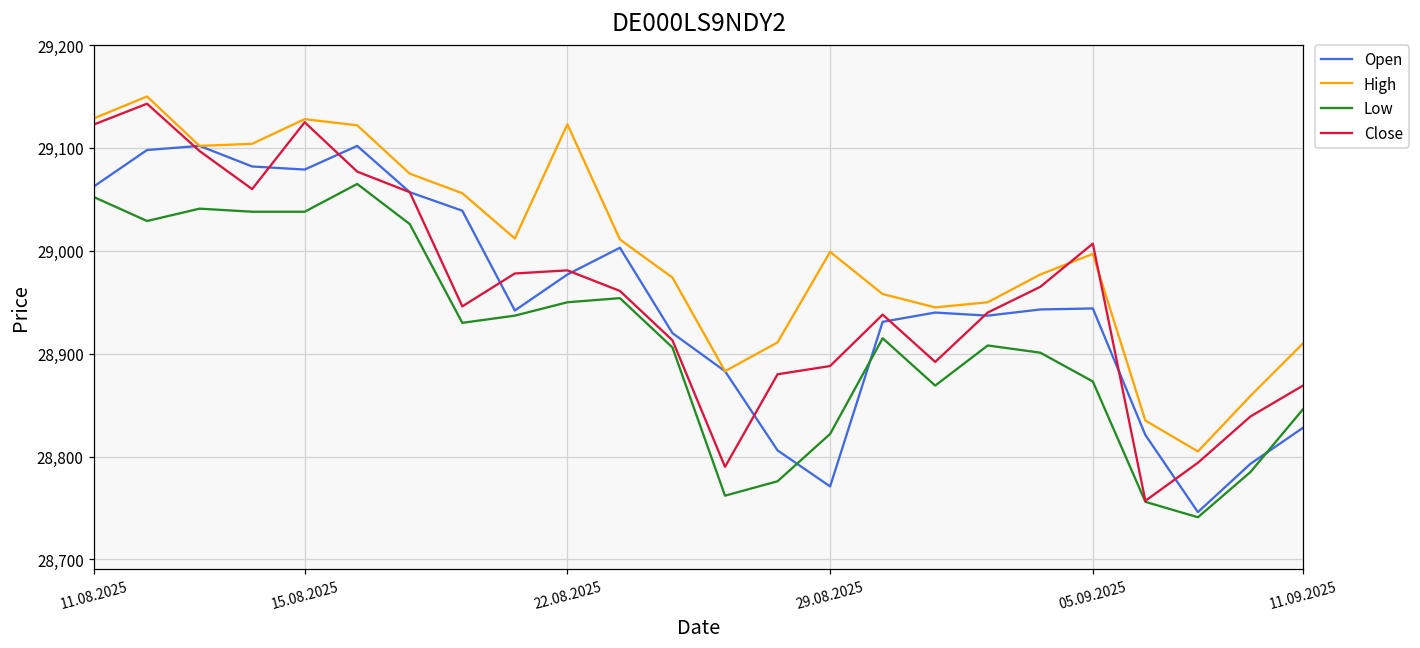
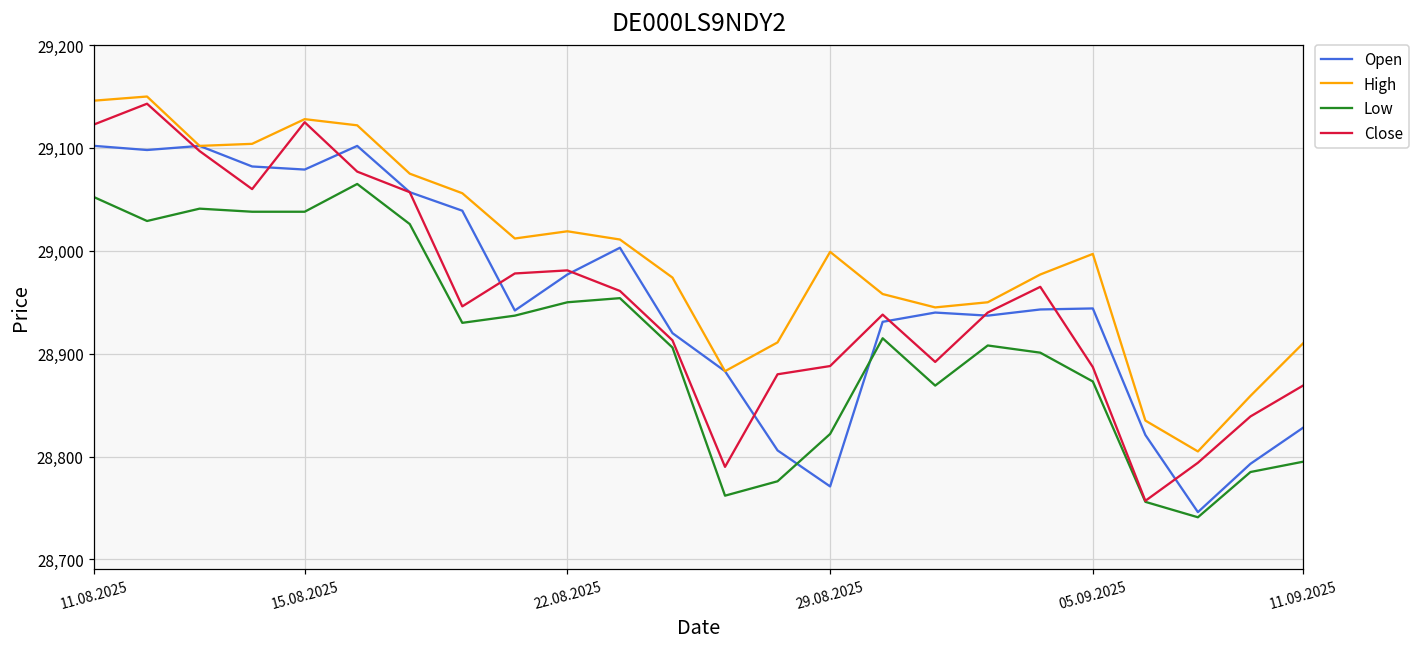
  {
    "Open": {
-     "11.08.2025": "29,060",
+     "11.08.2025": "29,100",
      "15.08.2025": "29,080",
      "22.08.2025": "28,980",
      "29.08.2025": "28,770",
      "05.09.2025": "28,940",
      "11.09.2025": "28,830"
    },
    "High": {
-     "11.08.2025": "29,130",
+     "11.08.2025": "29,150",
      "15.08.2025": "29,130",
-     "22.08.2025": "29,120",
+     "22.08.2025": "29,020",
      "29.08.2025": "29,000",
      "05.09.2025": "29,000",
      "11.09.2025": "28,910"
    },
    "Low": {
      "11.08.2025": "29,050",
      "15.08.2025": "29,040",
      "22.08.2025": "28,950",
      "29.08.2025": "28,820",
      "05.09.2025": "28,870",
-     "11.09.2025": "28,850"
+     "11.09.2025": "28,800"
    },
    "Close": {
      "11.08.2025": "29,120",
      "15.08.2025": "29,130",
      "22.08.2025": "28,980",
      "29.08.2025": "28,890",
-     "05.09.2025": "29,010",
+     "05.09.2025": "28,890",
      "11.09.2025": "28,870"
    }
  }
